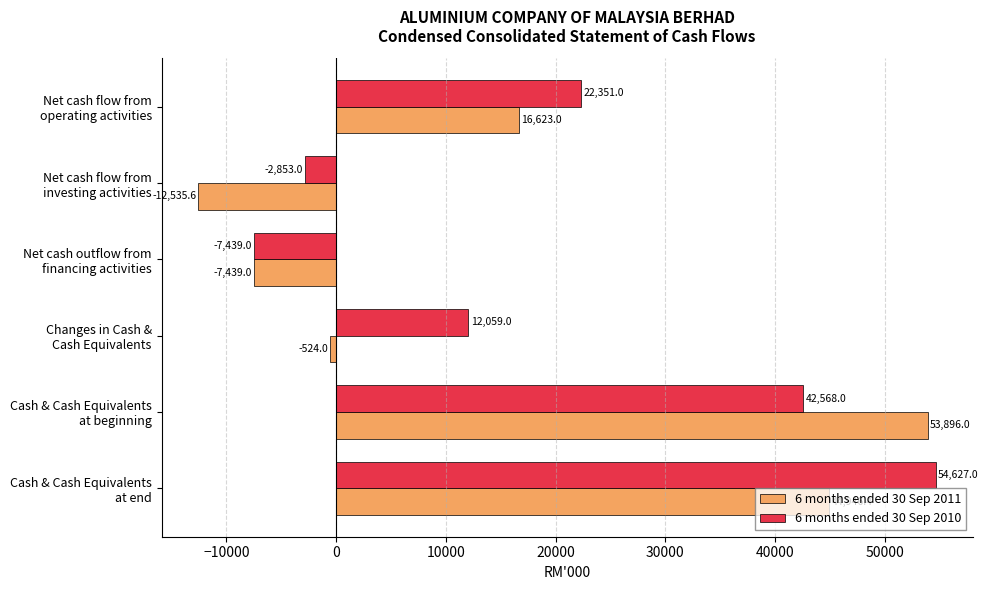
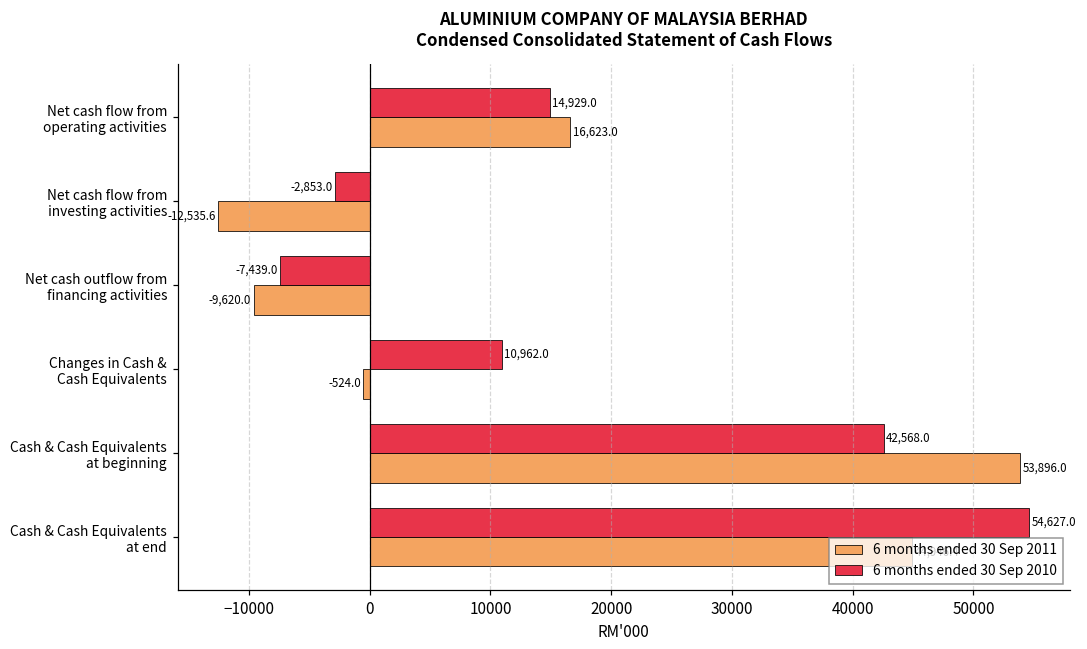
  {
    "6 months ended 30 Sep 2011": {
      "Net cash flow from operating activities": "16,623.0",
      "Net cash flow from investing activities": "-12,535.6",
-     "Net cash outflow from financing activities": "-7,439.0",
+     "Net cash outflow from financing activities": "-9,620.0",
      "Changes in Cash & Cash Equivalents": "-524.0",
      "Cash & Cash Equivalents at beginning": "53,896.0"
    },
    "6 months ended 30 Sep 2010": {
-     "Net cash flow from operating activities": "22,351.0",
+     "Net cash flow from operating activities": "14,929.0",
      "Net cash flow from investing activities": "-2,853.0",
      "Net cash outflow from financing activities": "-7,439.0",
-     "Changes in Cash & Cash Equivalents": "12,059.0",
+     "Changes in Cash & Cash Equivalents": "10,962.0",
      "Cash & Cash Equivalents at beginning": "42,568.0",
      "Cash & Cash Equivalents at end": "54,627.0"
    }
  }
